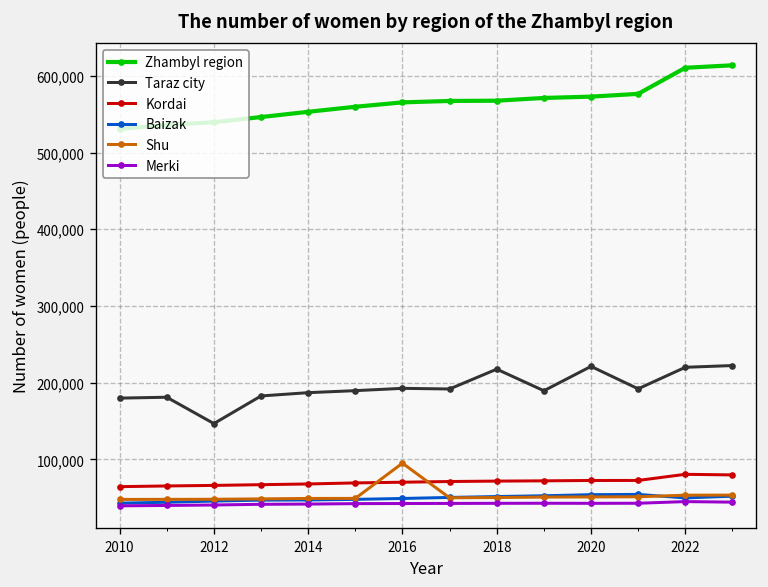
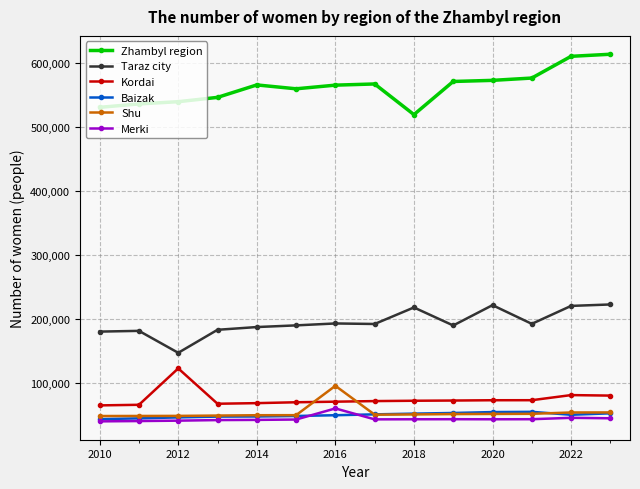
  {
    "Zhambyl region": {
-     "2014": "550,000",
+     "2014": "570,000",
      "2016": "570,000",
-     "2018": "570,000",
+     "2018": "520,000",
      "2020": "570,000",
      "2022": "610,000"
    },
    "Taraz city": {
      "2010": "180,000",
      "2012": "150,000",
      "2014": "190,000",
      "2016": "190,000",
      "2018": "220,000",
      "2020": "220,000",
      "2022": "220,000"
    },
    "Kordai": {
      "2010": "60,000",
-     "2012": "70,000",
+     "2012": "120,000",
      "2014": "70,000",
      "2016": "70,000",
      "2018": "70,000",
      "2020": "70,000",
      "2022": "80,000"
    },
    "Baizak": {
      "2016": "50,000"
    },
    "Shu": {
      "2010": "50,000",
      "2016": "90,000"
    },
    "Merki": {
      "2012": "40,000",
      "2014": "40,000",
-     "2016": "40,000",
+     "2016": "60,000",
      "2018": "40,000",
      "2020": "40,000",
      "2022": "40,000"
    }
  }
